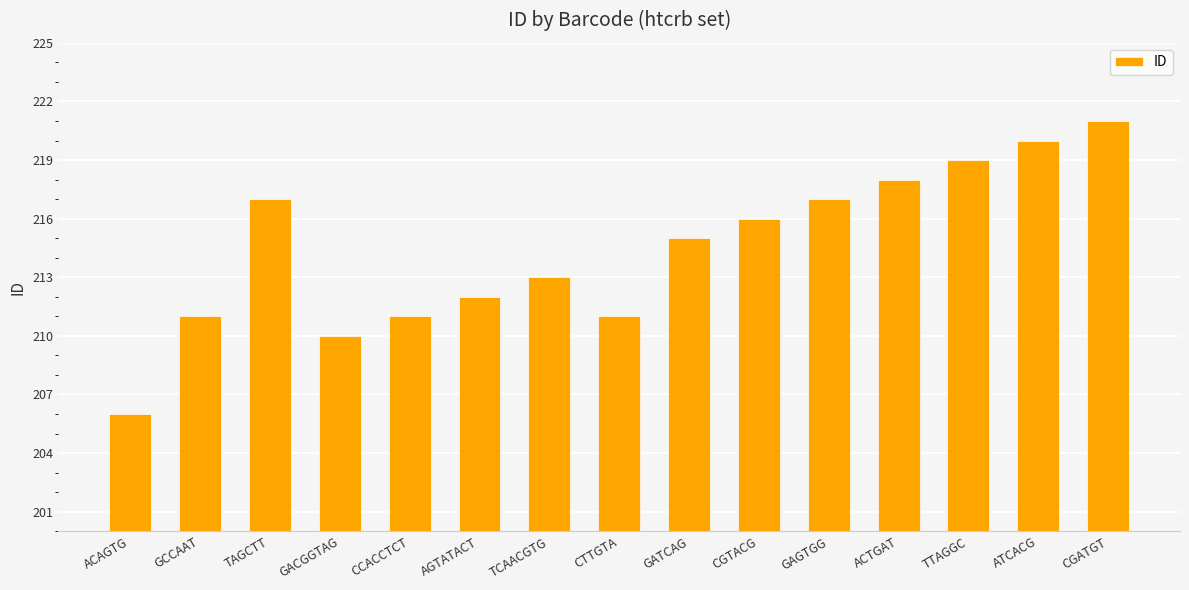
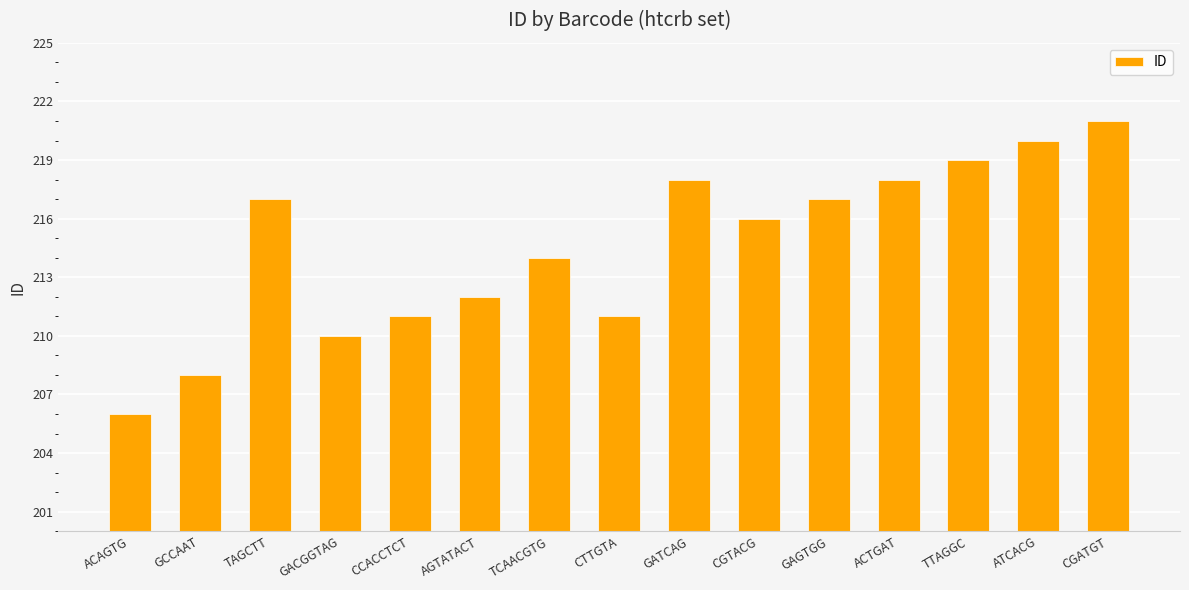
  {
    "ACAGTG": 206,
-   "GCCAAT": 211,
+   "GCCAAT": 208,
    "TAGCTT": 217,
    "GACGGTAG": 210,
    "CCACCTCT": 211,
    "AGTATACT": 212,
-   "TCAACGTG": 213,
+   "TCAACGTG": 214,
    "CTTGTA": 211,
-   "GATCAG": 215,
+   "GATCAG": 218,
    "CGTACG": 216,
    "GAGTGG": 217,
    "ACTGAT": 218,
    "TTAGGC": 219,
    "ATCACG": 220,
    "CGATGT": 221
  }
